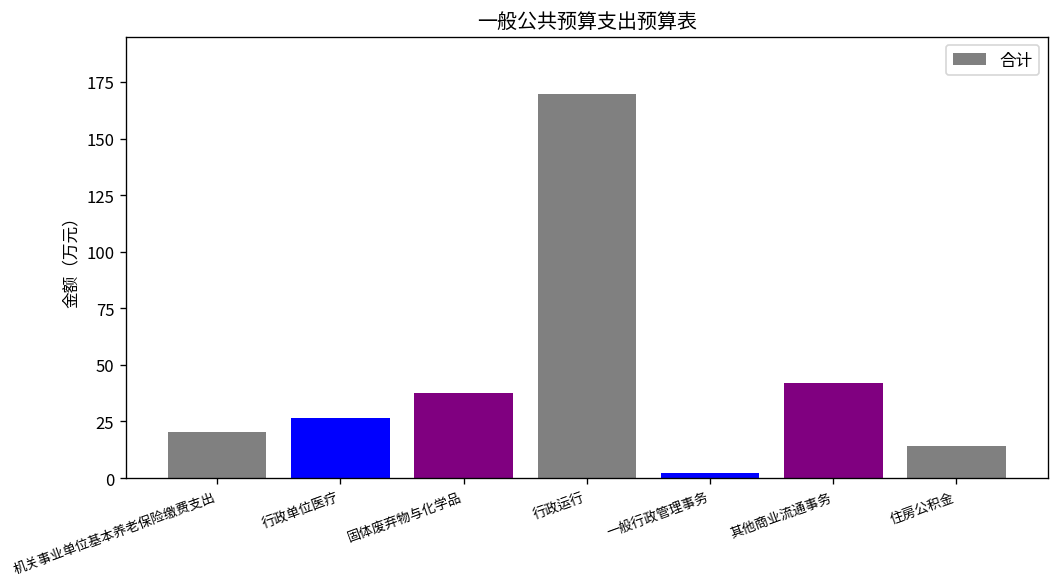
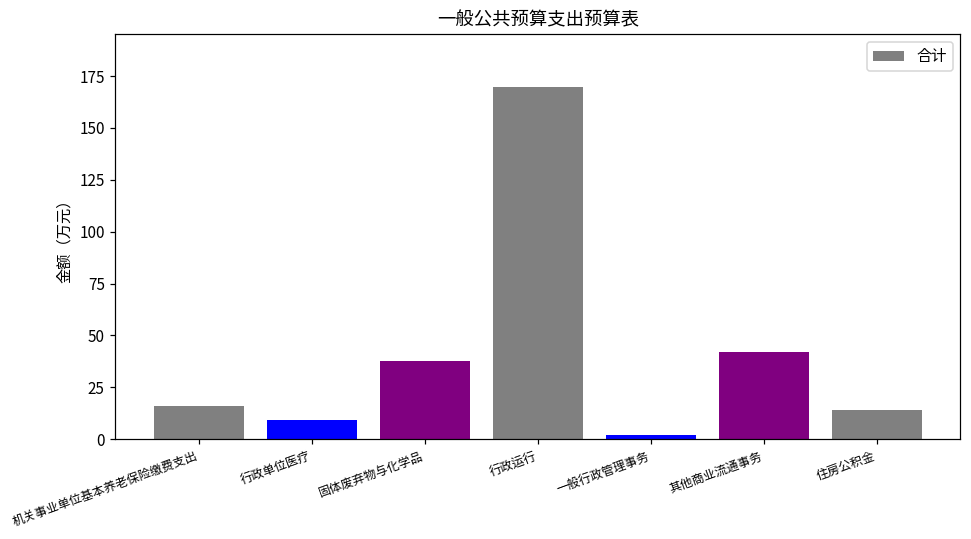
  {
-   "机关事业单位基本养老保险缴费支出": 21,
-   "行政单位医疗": 27,
+   "机关事业单位基本养老保险缴费支出": 16,
+   "行政单位医疗": 9,
    "固体废弃物与化学品": 37,
    "行政运行": 170,
    "一般行政管理事务": 2,
    "其他商业流通事务": 42,
    "住房公积金": 14
  }
